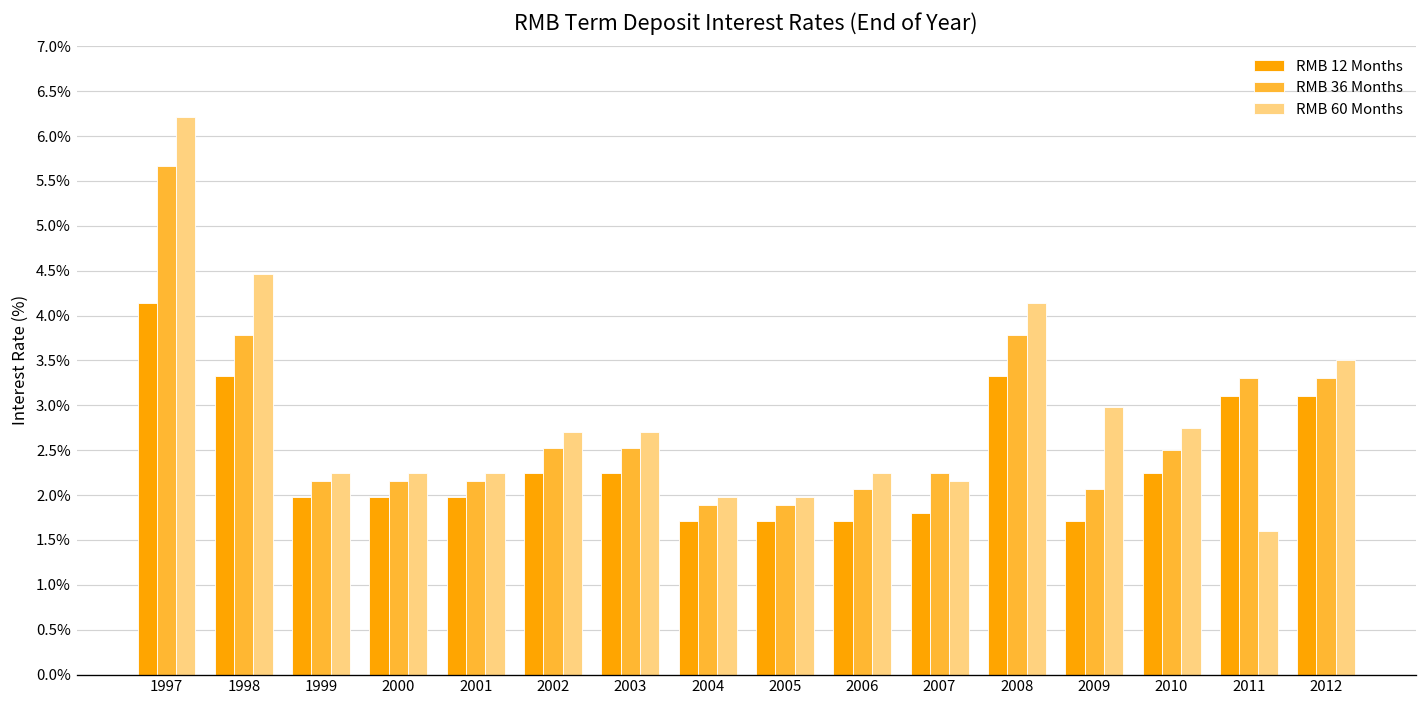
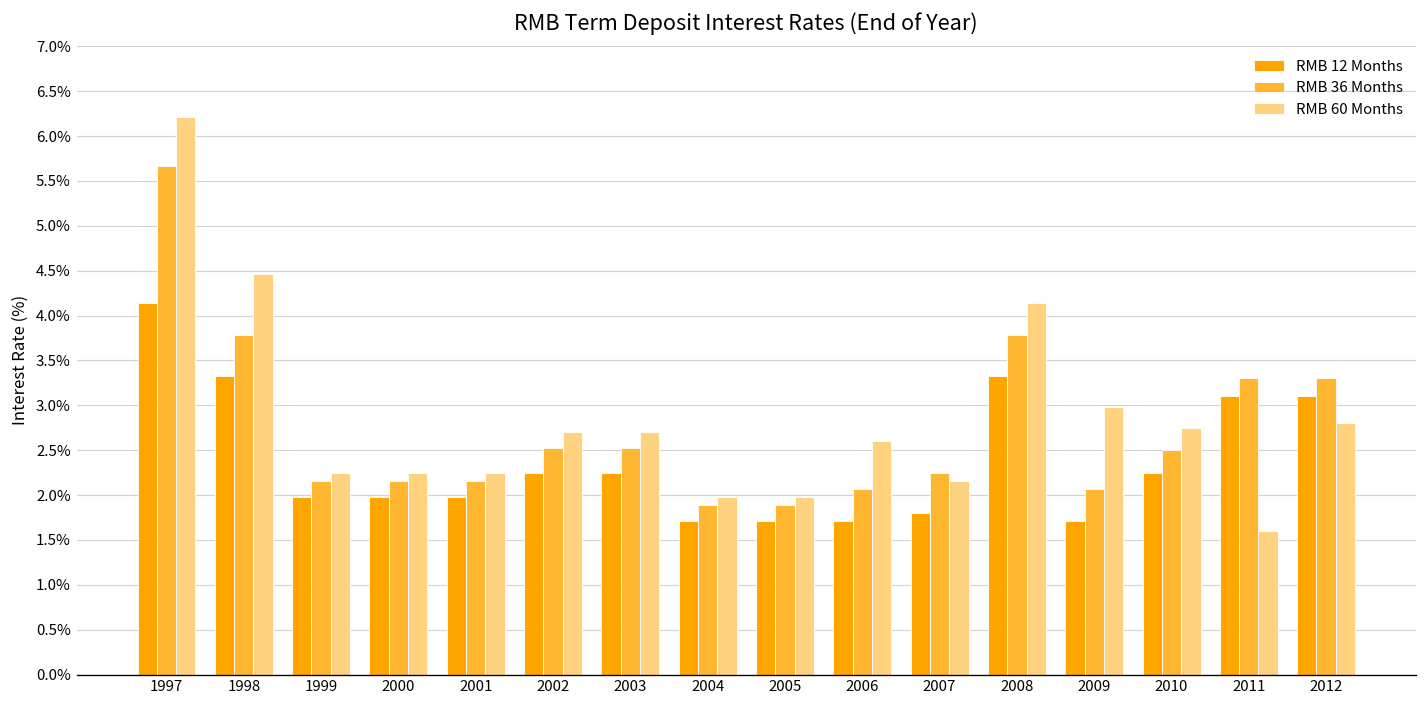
  {
    "RMB 60 Months": {
      "1997": "6.2%",
      "1998": "4.5%",
      "1999": "2.3%",
      "2000": "2.3%",
      "2001": "2.3%",
      "2002": "2.7%",
      "2003": "2.7%",
      "2004": "2.0%",
      "2005": "2.0%",
-     "2006": "2.3%",
+     "2006": "2.6%",
      "2007": "2.2%",
      "2008": "4.1%",
      "2009": "3.0%",
      "2010": "2.8%",
      "2011": "1.6%",
-     "2012": "3.5%"
+     "2012": "2.8%"
    }
  }
